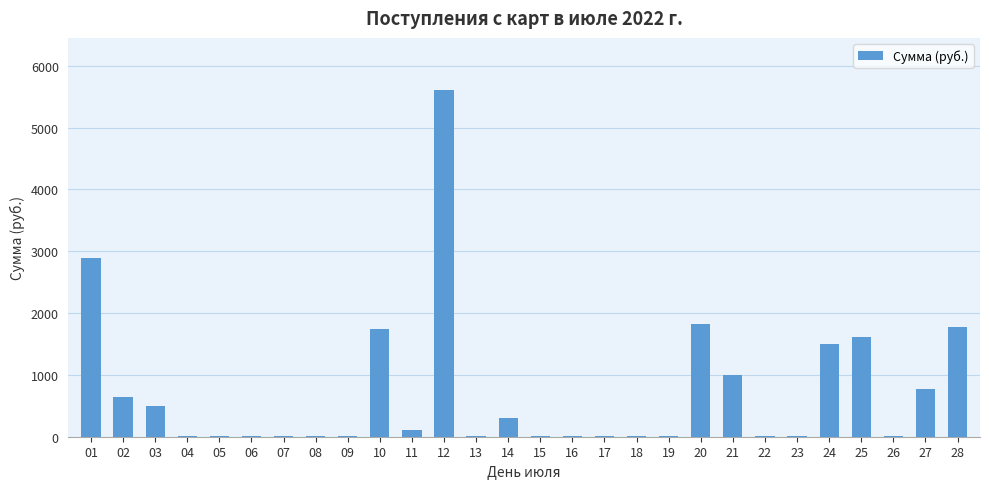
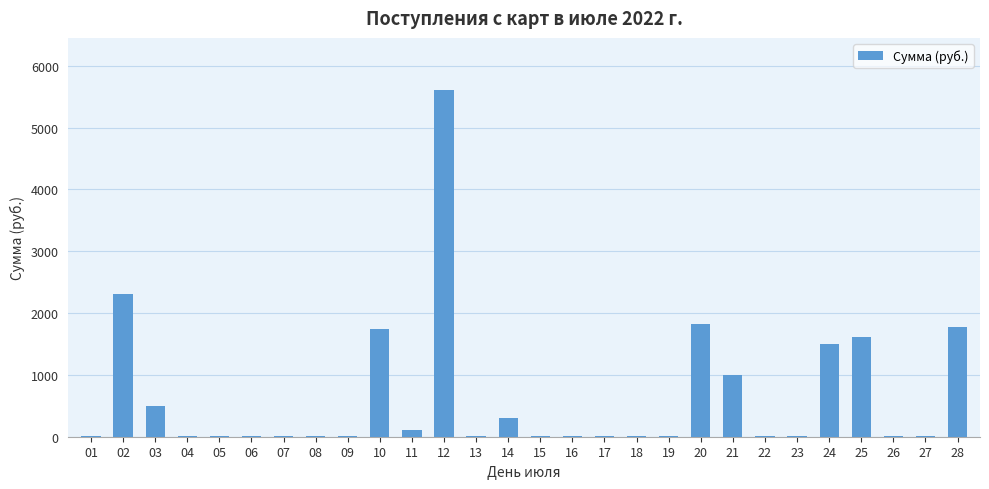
  {
-   "01": 2900,
-   "02": 600,
+   "01": 0,
+   "02": 2300,
    "03": 500,
    "10": 1700,
    "11": 100,
    "12": 5600,
    "14": 300,
    "20": 1800,
    "21": 1000,
    "24": 1500,
    "25": 1600,
-   "27": 800,
+   "27": 0,
    "28": 1800
  }
